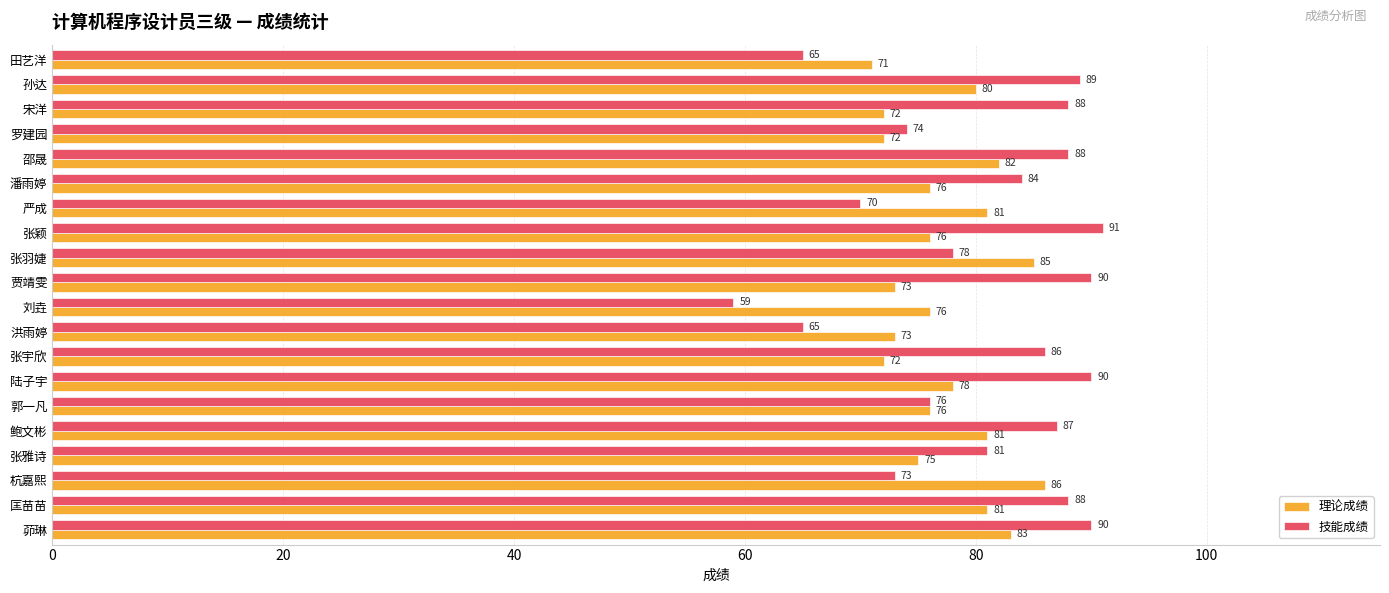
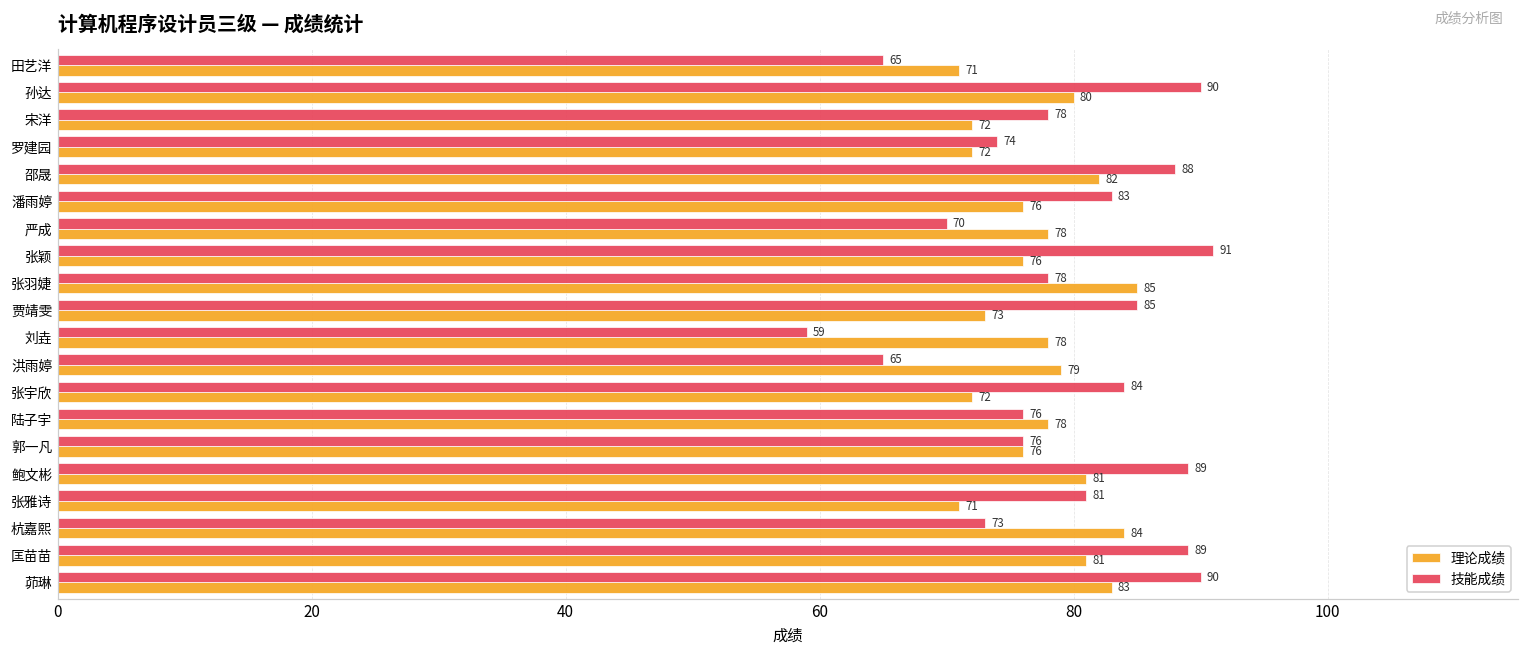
  {
    "理论成绩": {
      "田艺洋": 71,
      "孙达": 80,
      "宋洋": 72,
      "罗建园": 72,
      "邵晟": 82,
      "潘雨婷": 76,
-     "严成": 81,
+     "严成": 78,
      "张颖": 76,
      "张羽婕": 85,
      "贾靖雯": 73,
-     "刘垚": 76,
-     "洪雨婷": 73,
+     "刘垚": 78,
+     "洪雨婷": 79,
      "张宇欣": 72,
      "陆子宇": 78,
      "郭一凡": 76,
      "鲍文彬": 81,
-     "张雅诗": 75,
-     "杭嘉熙": 86,
+     "张雅诗": 71,
+     "杭嘉熙": 84,
      "匡苗苗": 81,
      "茆琳": 83
    },
    "技能成绩": {
      "田艺洋": 65,
-     "孙达": 89,
-     "宋洋": 88,
+     "孙达": 90,
+     "宋洋": 78,
      "罗建园": 74,
      "邵晟": 88,
-     "潘雨婷": 84,
+     "潘雨婷": 83,
      "严成": 70,
      "张颖": 91,
      "张羽婕": 78,
-     "贾靖雯": 90,
+     "贾靖雯": 85,
      "刘垚": 59,
      "洪雨婷": 65,
-     "张宇欣": 86,
-     "陆子宇": 90,
+     "张宇欣": 84,
+     "陆子宇": 76,
      "郭一凡": 76,
-     "鲍文彬": 87,
+     "鲍文彬": 89,
      "张雅诗": 81,
      "杭嘉熙": 73,
-     "匡苗苗": 88,
+     "匡苗苗": 89,
      "茆琳": 90
    }
  }
